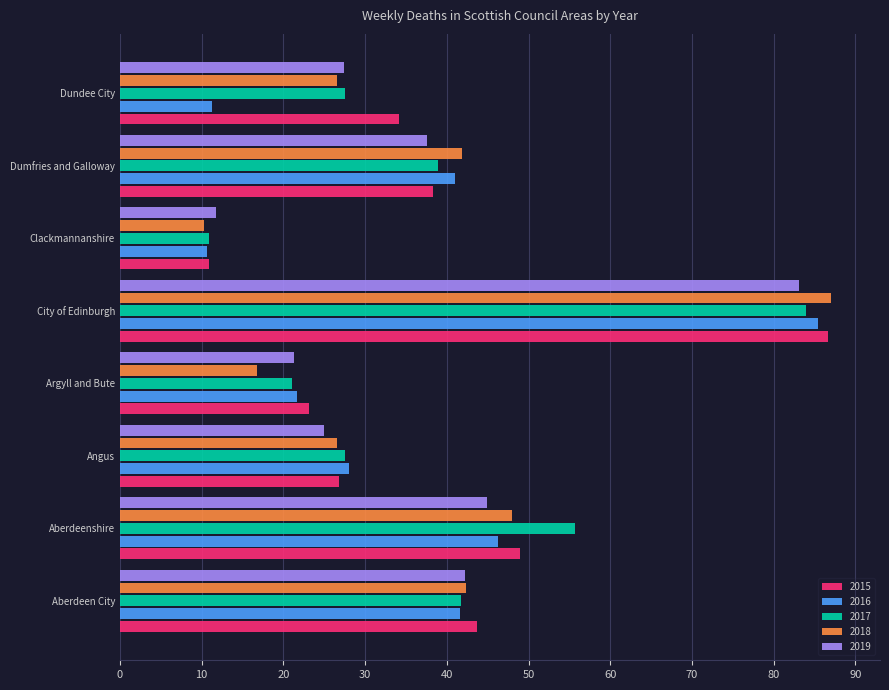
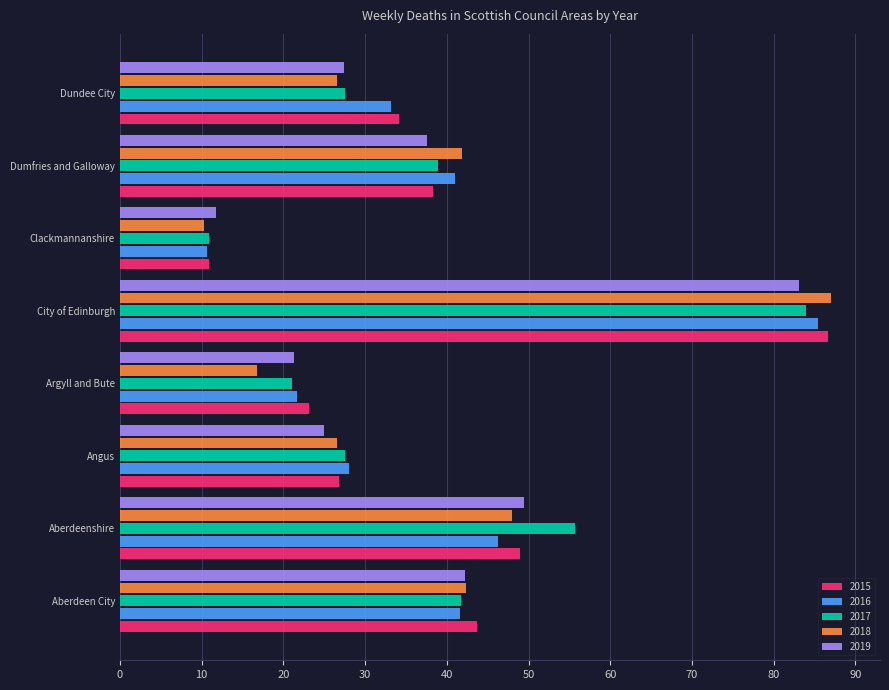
  {
    "2015": {
      "Dundee City": 34,
      "Dumfries and Galloway": 38,
      "Clackmannanshire": 11,
      "City of Edinburgh": 87,
      "Argyll and Bute": 23,
      "Angus": 27,
      "Aberdeenshire": 49,
      "Aberdeen City": 44
    },
    "2016": {
-     "Dundee City": 11,
+     "Dundee City": 33,
      "Dumfries and Galloway": 41,
      "Clackmannanshire": 11,
      "City of Edinburgh": 85,
      "Argyll and Bute": 22,
      "Angus": 28,
      "Aberdeenshire": 46,
      "Aberdeen City": 42
    },
    "2017": {
      "Dundee City": 28,
      "Dumfries and Galloway": 39,
      "Clackmannanshire": 11,
      "City of Edinburgh": 84,
      "Argyll and Bute": 21,
      "Angus": 28,
      "Aberdeenshire": 56,
      "Aberdeen City": 42
    },
    "2018": {
      "Dundee City": 27,
      "Dumfries and Galloway": 42,
      "Clackmannanshire": 10,
      "City of Edinburgh": 87,
      "Argyll and Bute": 17,
      "Angus": 27,
      "Aberdeenshire": 48,
      "Aberdeen City": 42
    },
    "2019": {
      "Dundee City": 27,
      "Dumfries and Galloway": 38,
      "Clackmannanshire": 12,
      "City of Edinburgh": 83,
      "Argyll and Bute": 21,
      "Angus": 25,
-     "Aberdeenshire": 45,
+     "Aberdeenshire": 49,
      "Aberdeen City": 42
    }
  }
